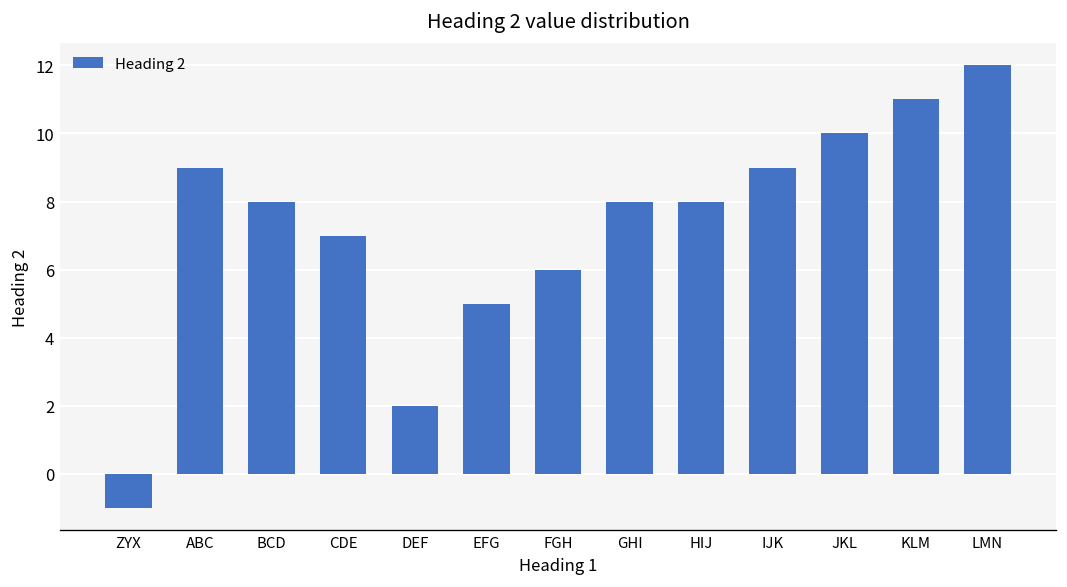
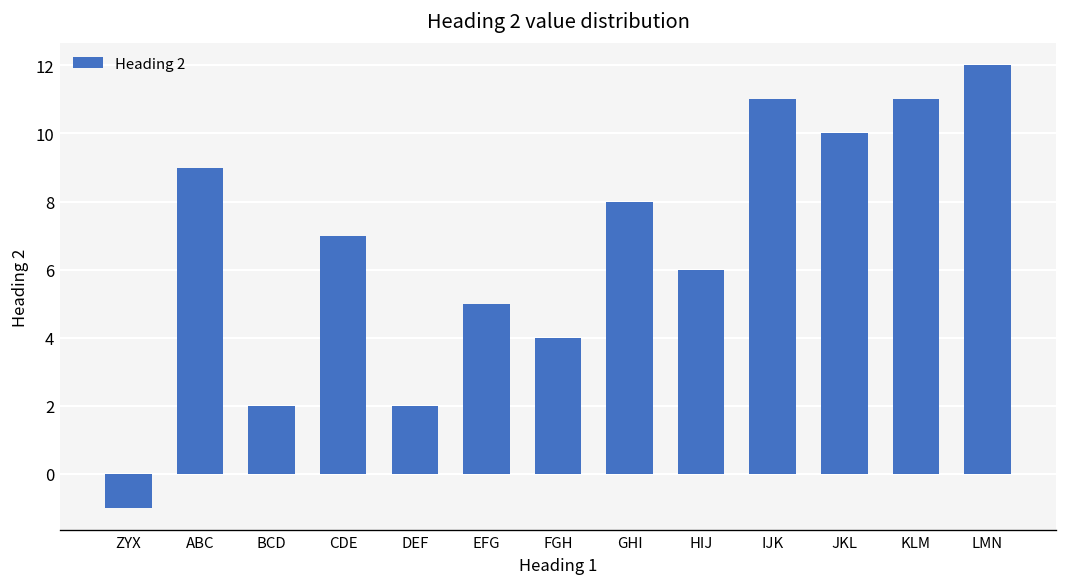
  {
    "ZYX": -1,
    "ABC": 9,
-   "BCD": 8,
+   "BCD": 2,
    "CDE": 7,
    "DEF": 2,
    "EFG": 5,
-   "FGH": 6,
+   "FGH": 4,
    "GHI": 8,
-   "HIJ": 8,
-   "IJK": 9,
+   "HIJ": 6,
+   "IJK": 11,
    "JKL": 10,
    "KLM": 11,
    "LMN": 12
  }
